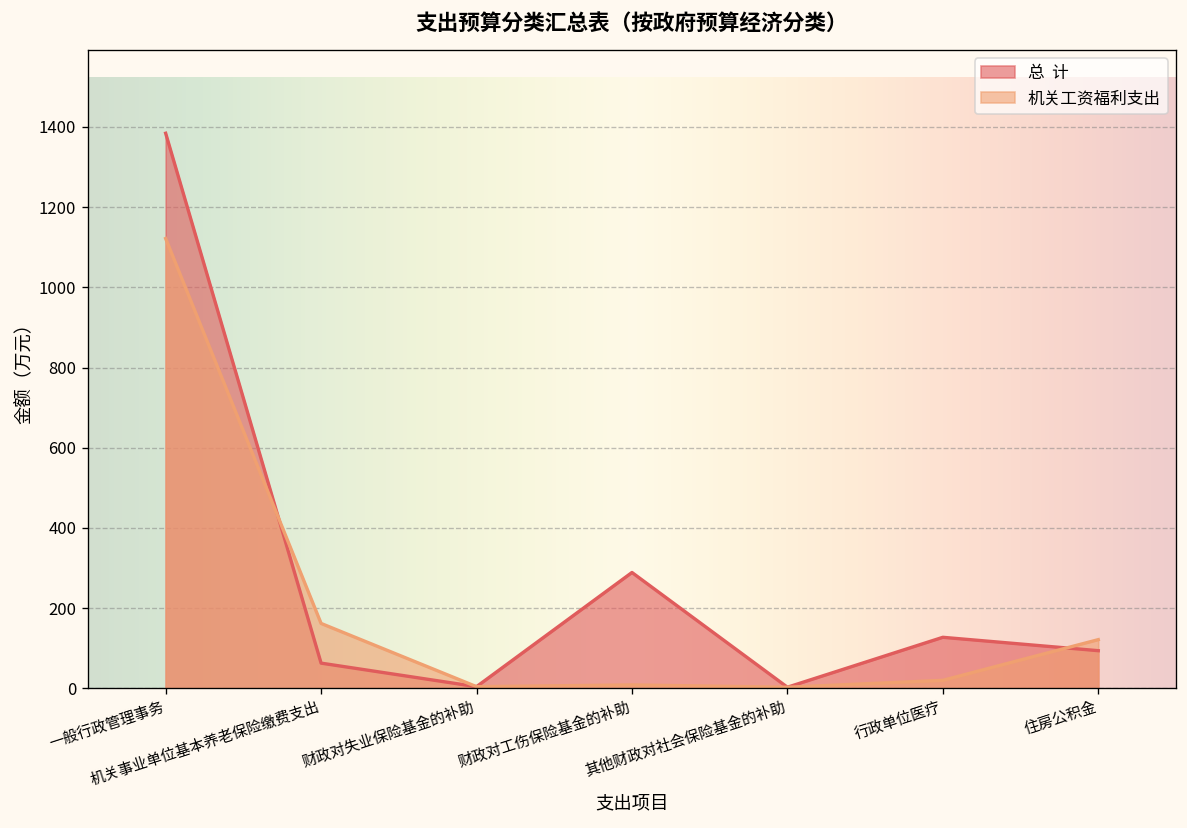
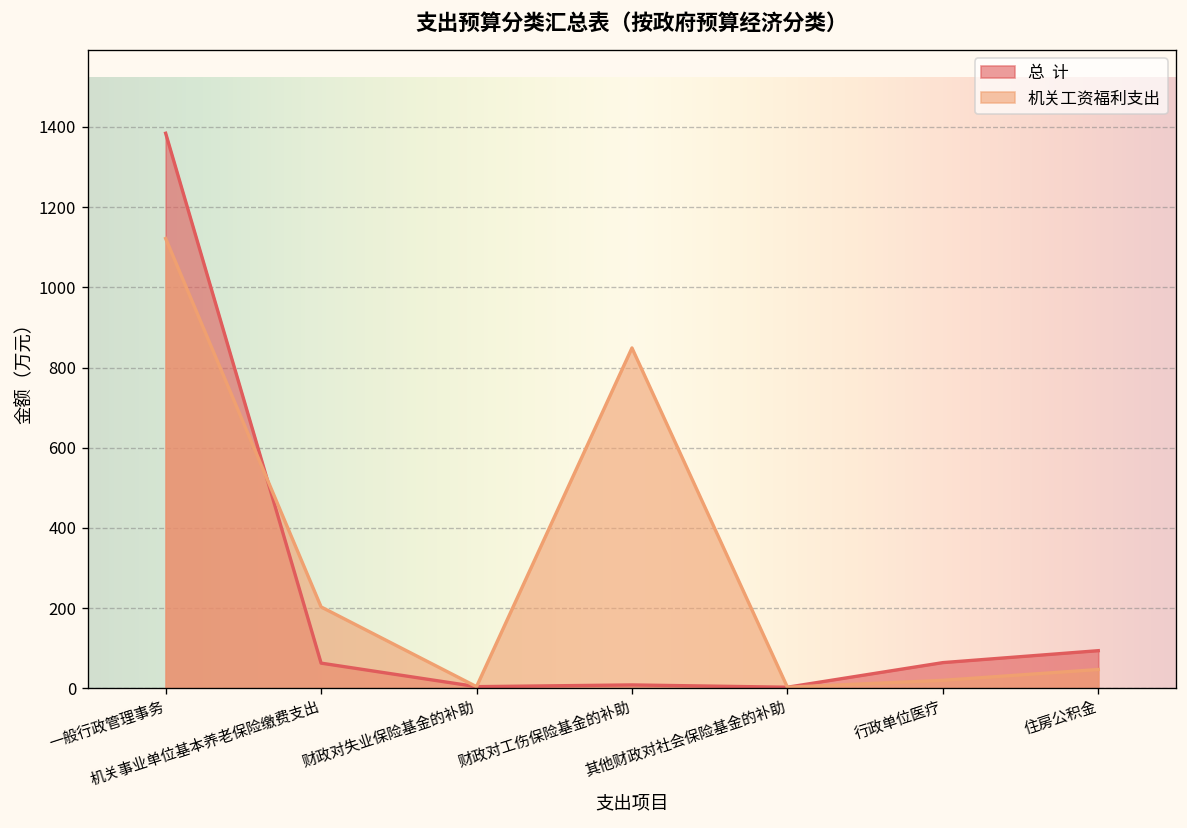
  {
    "总 计": {
      "一般行政管理事务": 1380,
      "机关事业单位基本养老保险缴费支出": 60,
-     "财政对工伤保险基金的补助": 290,
-     "行政单位医疗": 130,
+     "财政对工伤保险基金的补助": 10,
+     "行政单位医疗": 60,
      "住房公积金": 90
    },
    "机关工资福利支出": {
      "一般行政管理事务": 1120,
-     "机关事业单位基本养老保险缴费支出": 160,
-     "财政对工伤保险基金的补助": 10,
+     "机关事业单位基本养老保险缴费支出": 200,
+     "财政对工伤保险基金的补助": 850,
      "行政单位医疗": 20,
-     "住房公积金": 120
+     "住房公积金": 50
    }
  }
